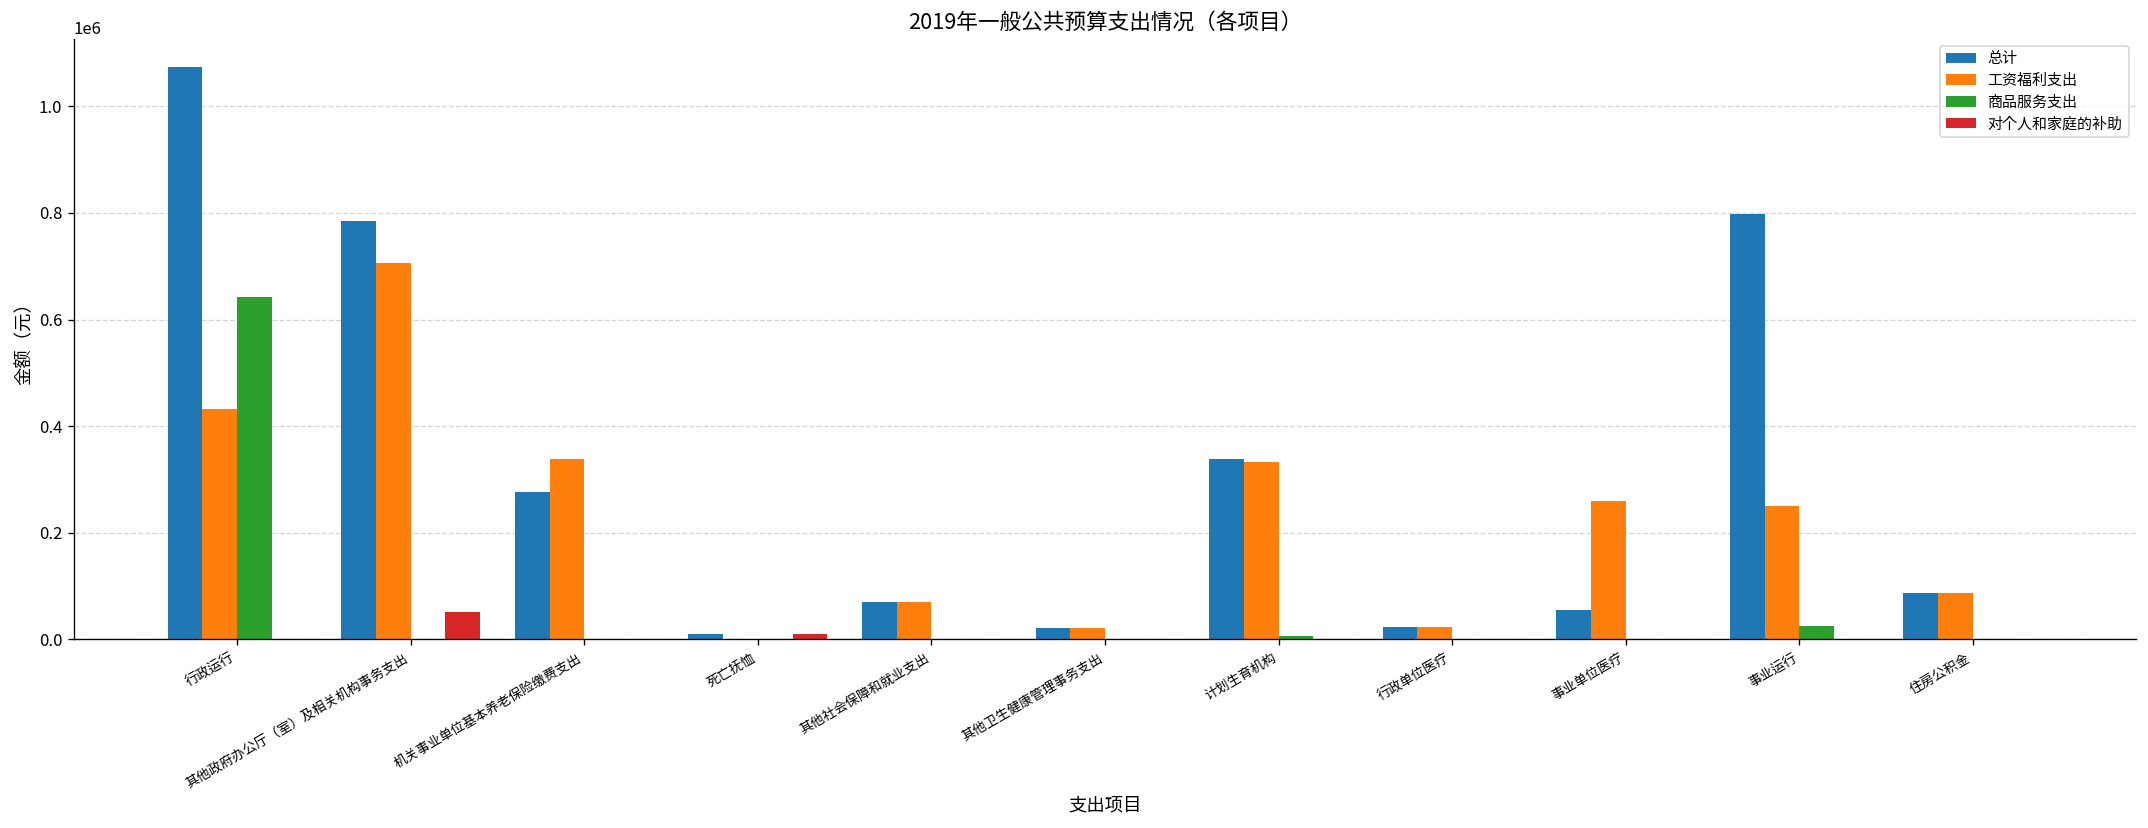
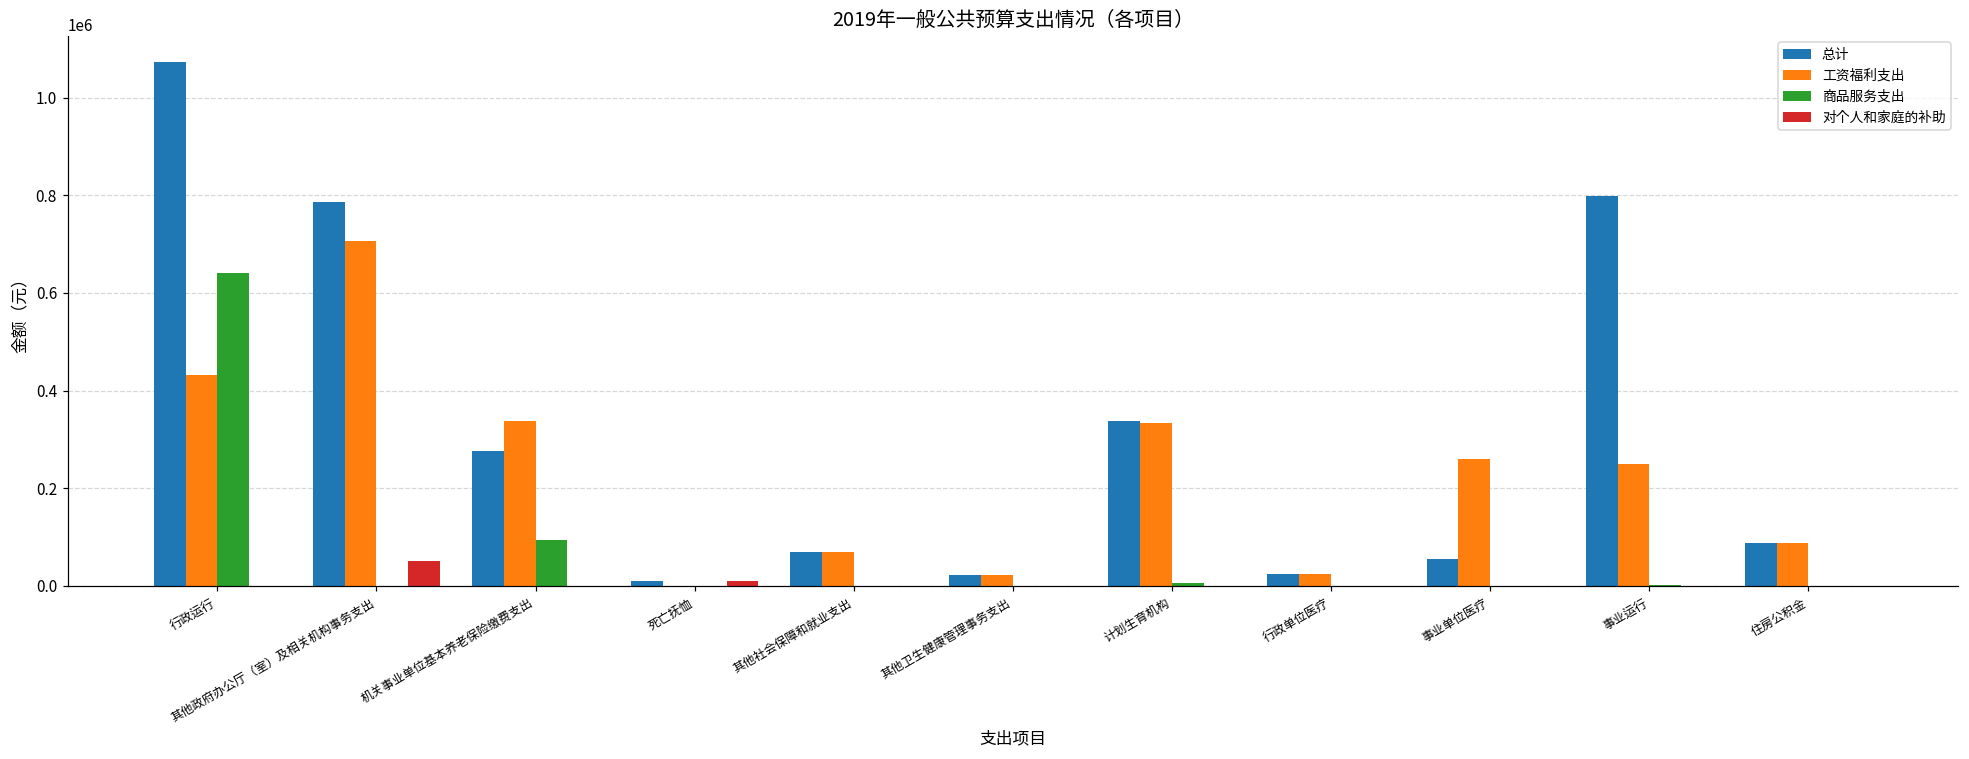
  {
    "总计": {
      "行政运行": 1070000,
      "其他政府办公厅（室）及相关机构事务支出": 790000,
      "机关事业单位基本养老保险缴费支出": 280000,
      "死亡抚恤": 10000,
      "其他社会保障和就业支出": 70000,
      "其他卫生健康管理事务支出": 20000,
      "计划生育机构": 340000,
      "行政单位医疗": 20000,
      "事业单位医疗": 60000,
      "事业运行": 800000,
      "住房公积金": 90000
    },
    "工资福利支出": {
      "行政运行": 430000,
      "其他政府办公厅（室）及相关机构事务支出": 710000,
      "机关事业单位基本养老保险缴费支出": 340000,
      "死亡抚恤": 0,
      "其他社会保障和就业支出": 70000,
      "其他卫生健康管理事务支出": 20000,
      "计划生育机构": 330000,
      "行政单位医疗": 20000,
      "事业单位医疗": 260000,
      "事业运行": 250000,
      "住房公积金": 90000
    },
    "商品服务支出": {
      "行政运行": 640000,
      "其他政府办公厅（室）及相关机构事务支出": 0,
-     "机关事业单位基本养老保险缴费支出": 0,
+     "机关事业单位基本养老保险缴费支出": 90000,
      "死亡抚恤": 0,
      "其他社会保障和就业支出": 0,
      "其他卫生健康管理事务支出": 0,
      "行政单位医疗": 0,
      "事业单位医疗": 0,
-     "事业运行": 20000,
+     "事业运行": 0,
      "住房公积金": 0
    },
    "对个人和家庭的补助": {
      "行政运行": 0,
      "其他政府办公厅（室）及相关机构事务支出": 50000,
      "机关事业单位基本养老保险缴费支出": 0,
      "死亡抚恤": 10000,
      "其他社会保障和就业支出": 0,
      "其他卫生健康管理事务支出": 0,
      "计划生育机构": 0,
      "行政单位医疗": 0,
      "事业单位医疗": 0,
      "事业运行": 0,
      "住房公积金": 0
    }
  }
